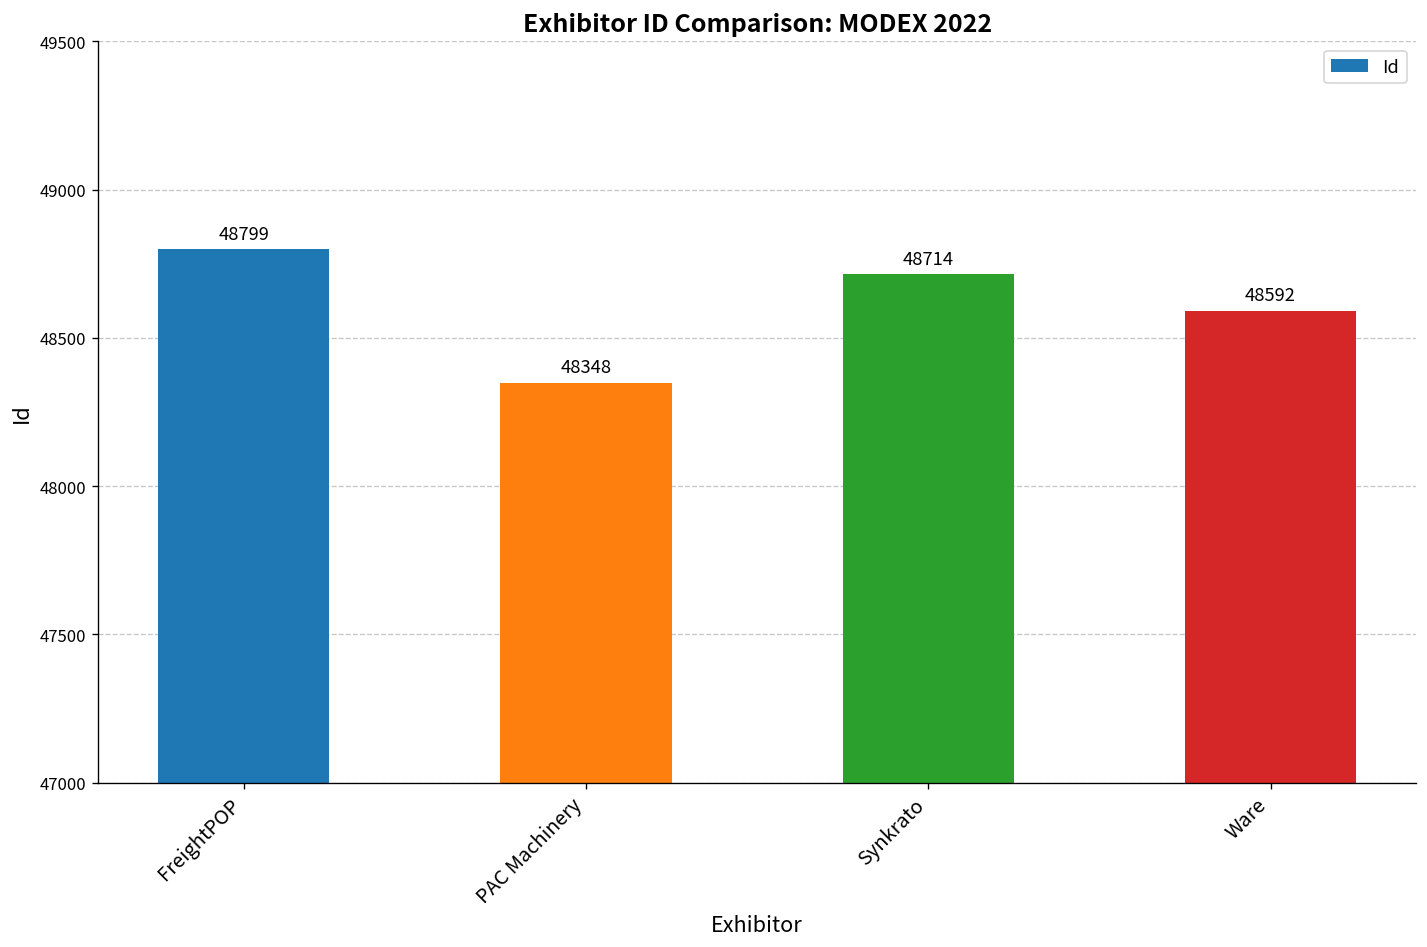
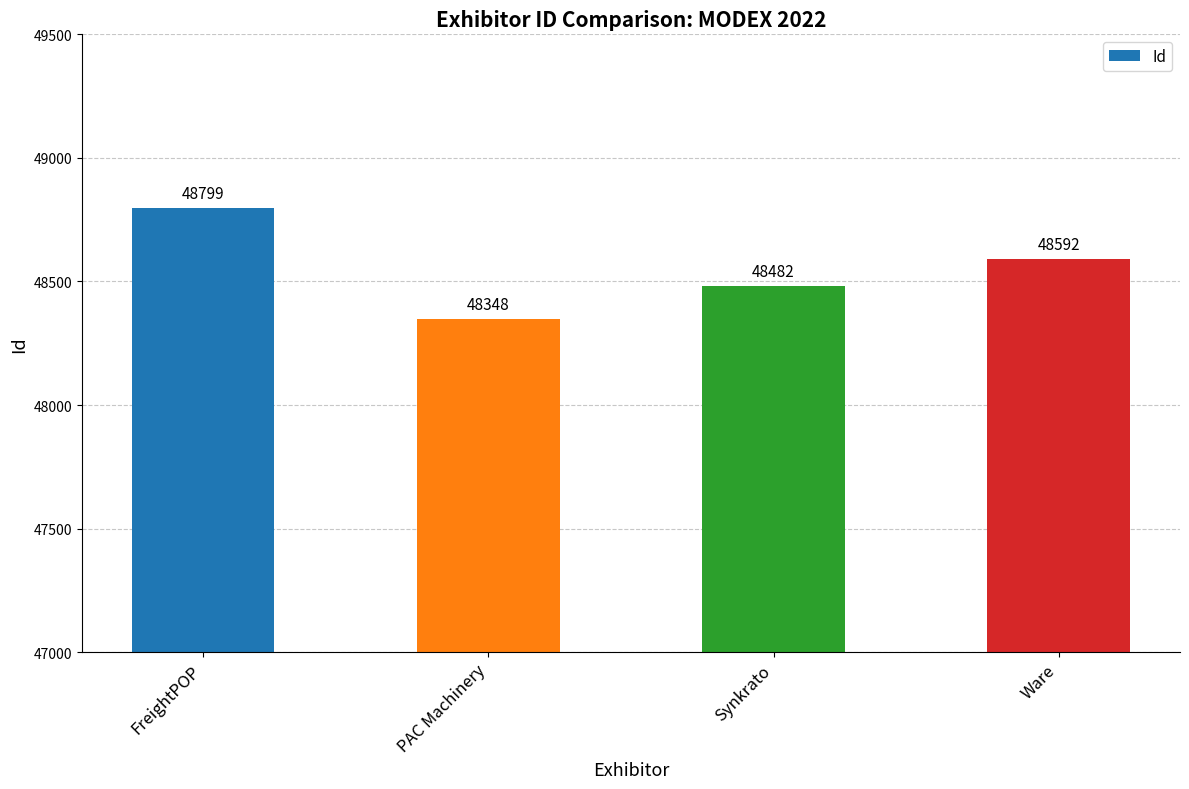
  {
    "FreightPOP": 48799,
    "PAC Machinery": 48348,
-   "Synkrato": 48714,
+   "Synkrato": 48482,
    "Ware": 48592
  }
